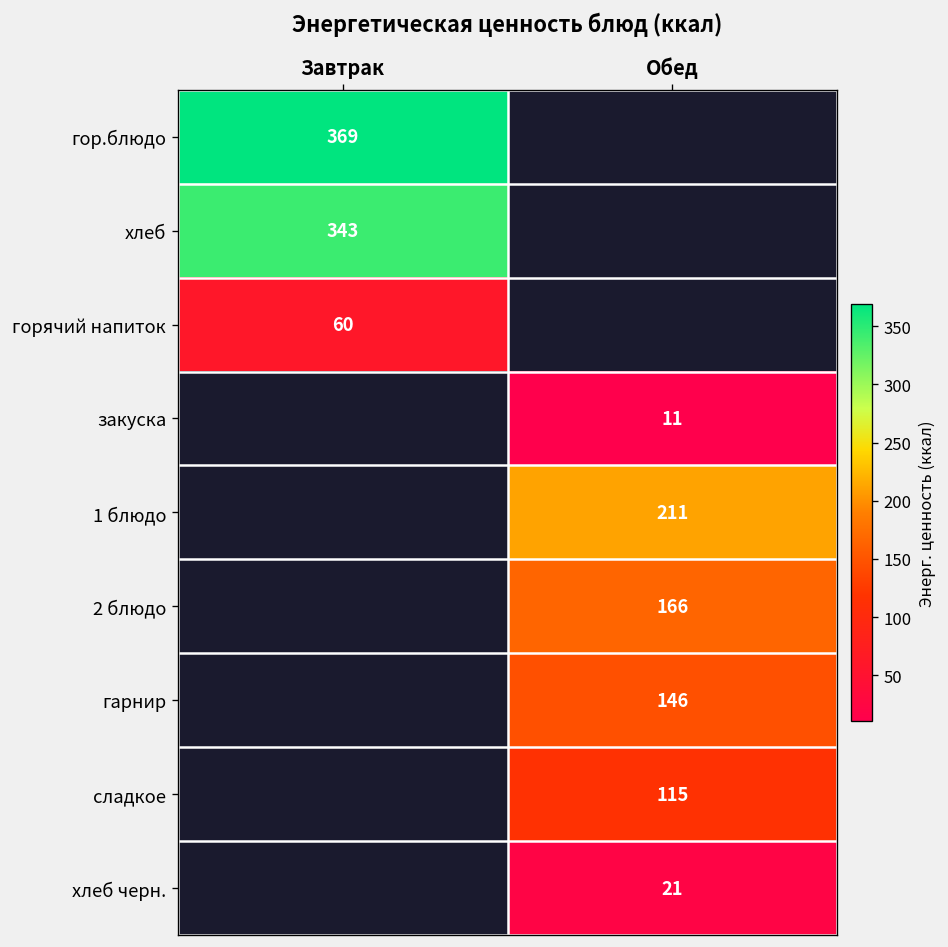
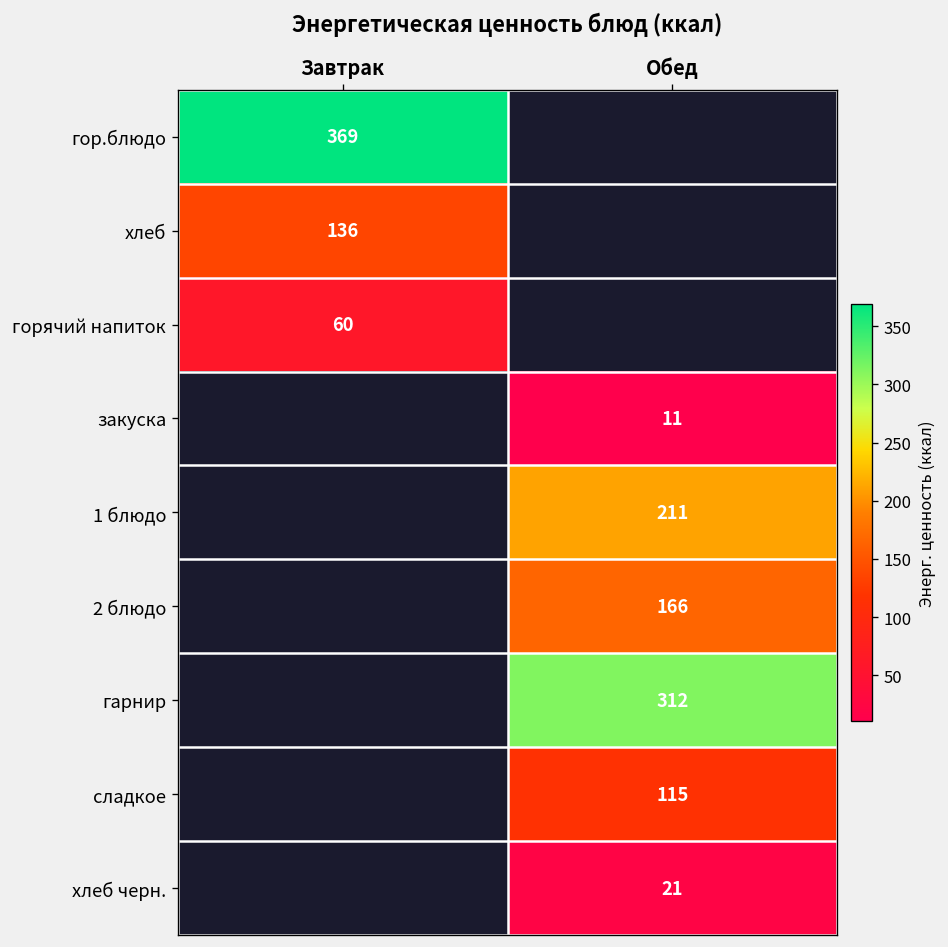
  {
    "хлеб": {
-     "Завтрак": 343
+     "Завтрак": 136
    },
    "гарнир": {
-     "Обед": 146
+     "Обед": 312
    }
  }
